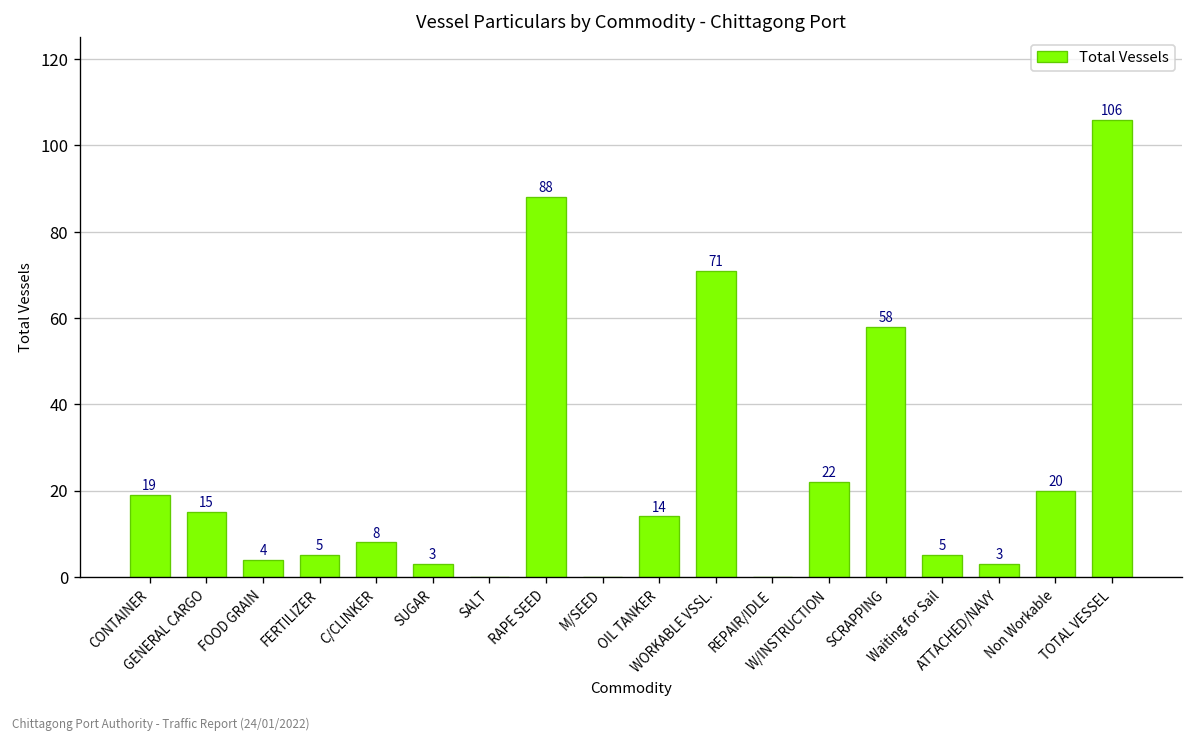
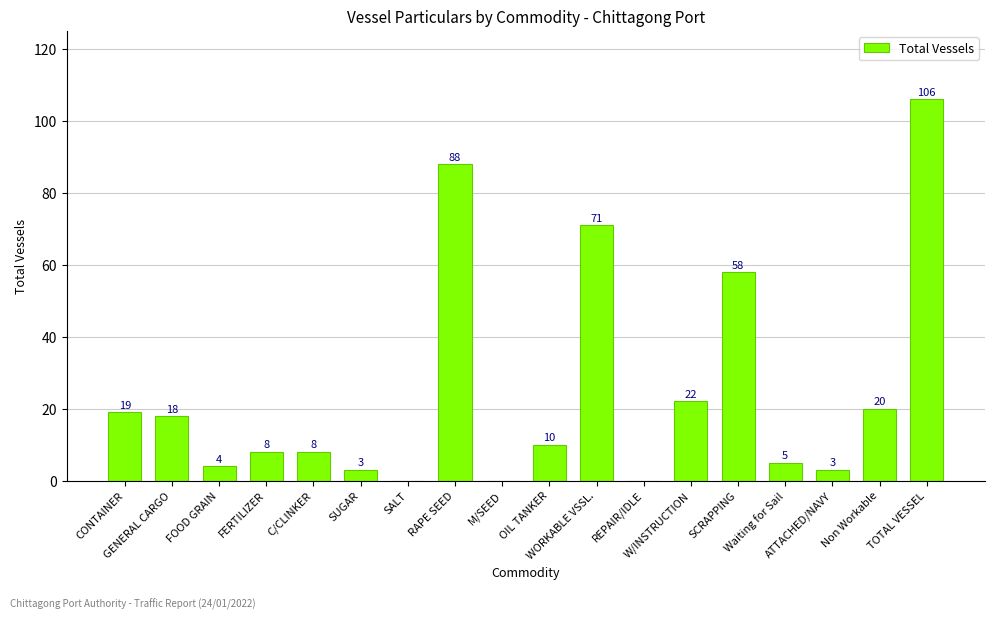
  {
    "CONTAINER": 19,
-   "GENERAL CARGO": 15,
+   "GENERAL CARGO": 18,
    "FOOD GRAIN": 4,
-   "FERTILIZER": 5,
+   "FERTILIZER": 8,
    "C/CLINKER": 8,
    "SUGAR": 3,
    "RAPE SEED": 88,
-   "OIL TANKER": 14,
+   "OIL TANKER": 10,
    "WORKABLE VSSL.": 71,
    "W/INSTRUCTION": 22,
    "SCRAPPING": 58,
    "Waiting for Sail": 5,
    "ATTACHED/NAVY": 3,
    "Non Workable": 20,
    "TOTAL VESSEL": 106
  }
